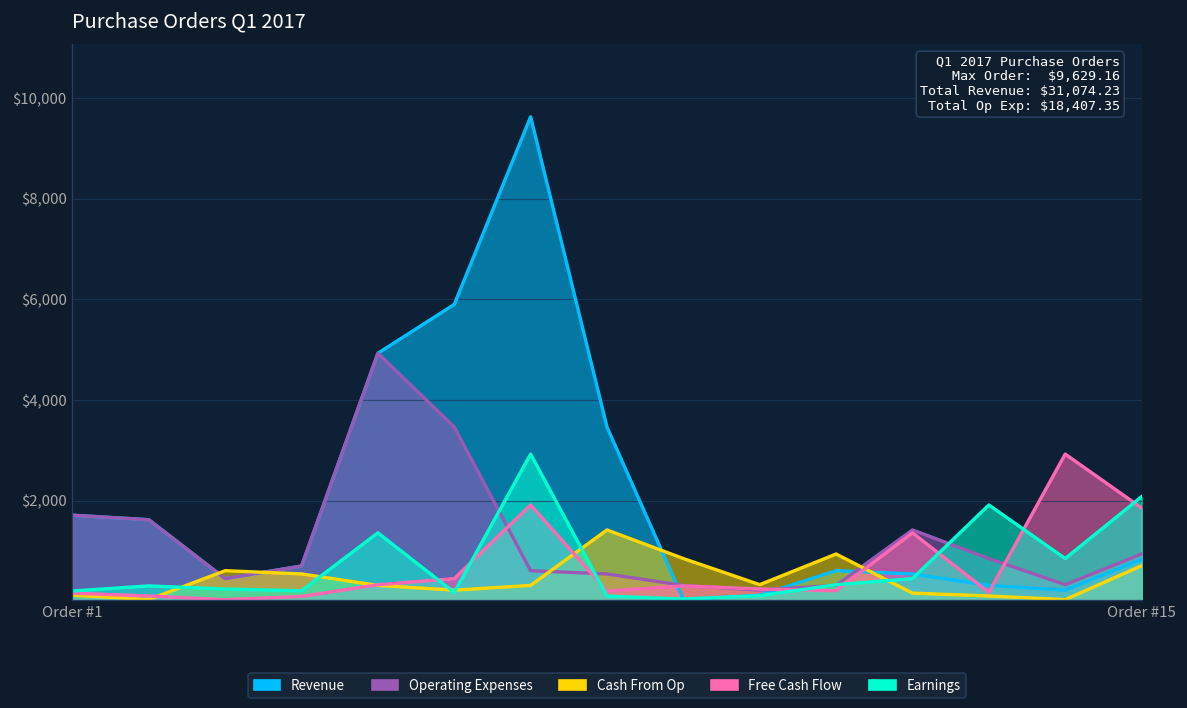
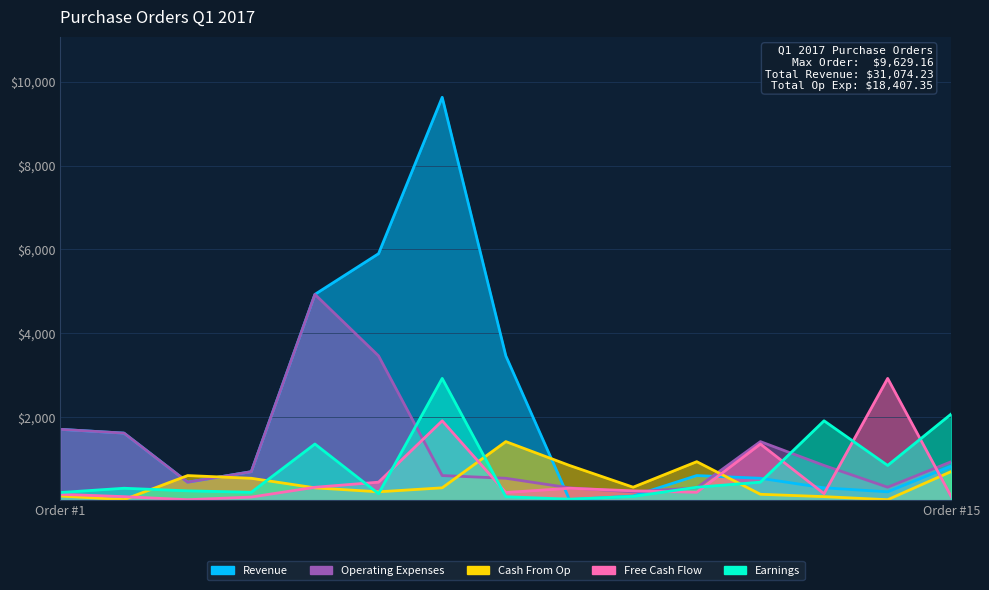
  {
    "Revenue": {
      "Order #15": "$800"
    },
    "Operating Expenses": {
      "Order #15": "$900"
    },
    "Cash From Op": {
      "Order #15": "$700"
    },
    "Free Cash Flow": {
-     "Order #15": "$1,900"
+     "Order #15": "$100"
    },
    "Earnings": {
      "Order #15": "$2,100"
    }
  }
